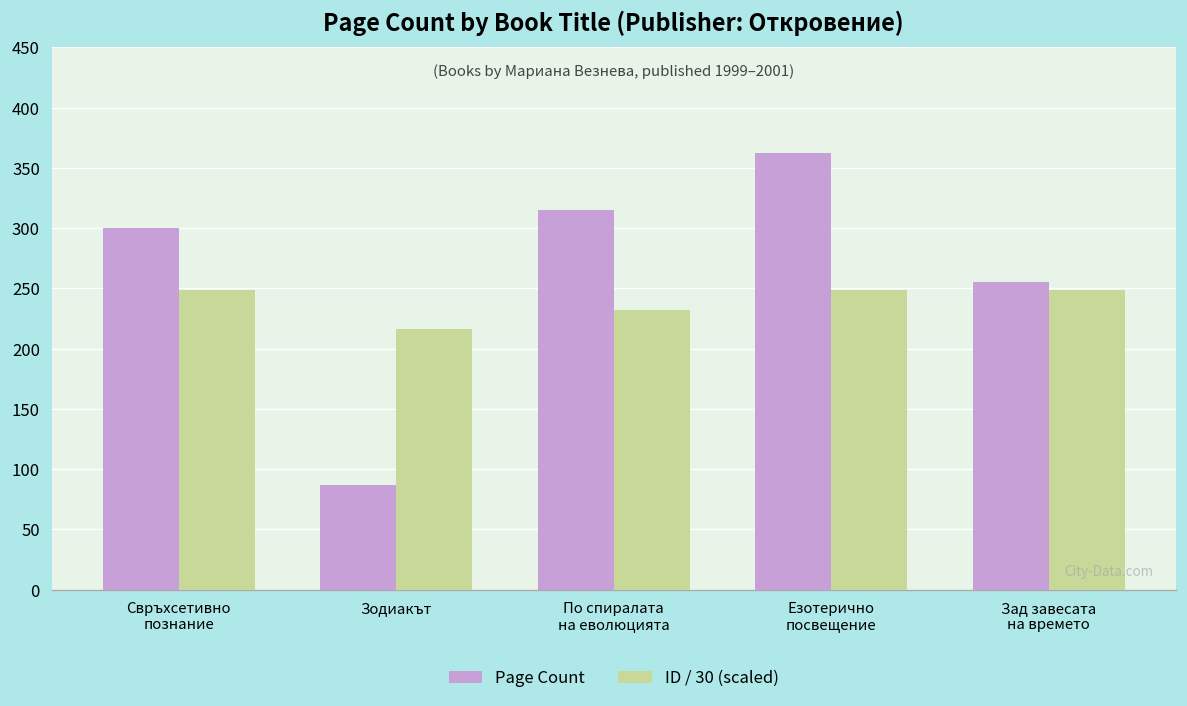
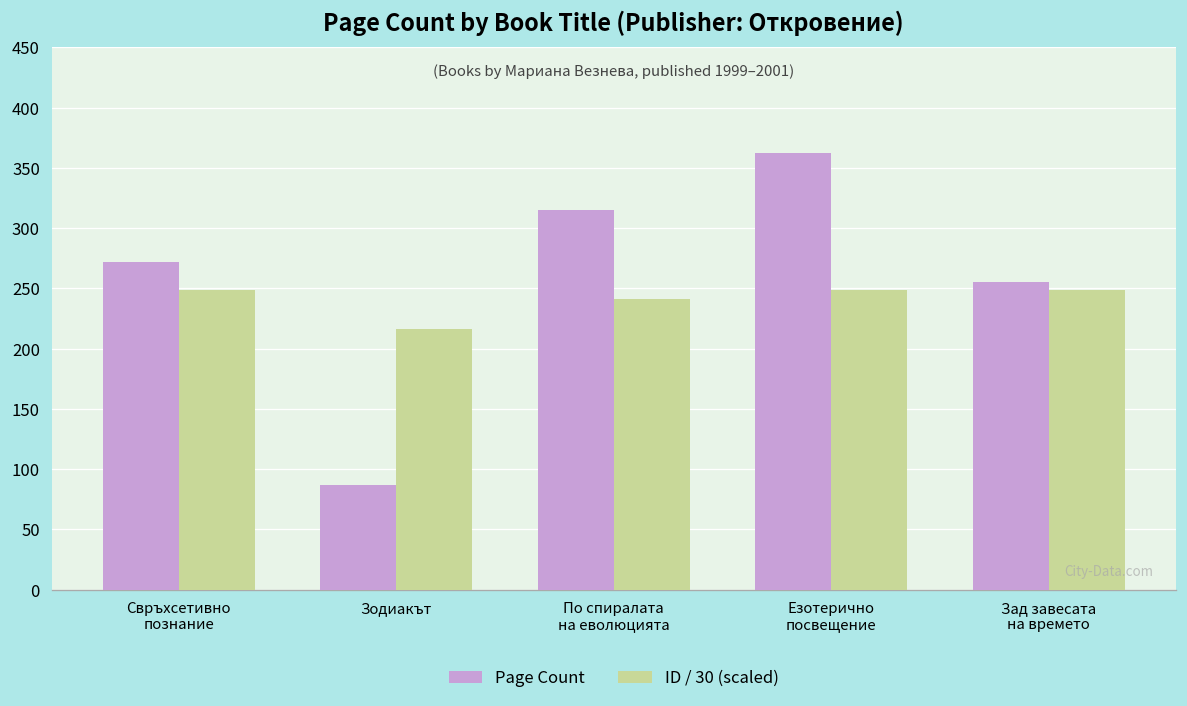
  {
    "Page Count": {
-     "Свръхсетивно познание": 300,
+     "Свръхсетивно познание": 272,
      "Зодиакът": 87,
      "По спиралата на еволюцията": 315,
      "Езотерично посвещение": 362,
      "Зад завесата на времето": 255
    },
    "ID / 30 (scaled)": {
      "Свръхсетивно познание": 248,
      "Зодиакът": 216,
-     "По спиралата на еволюцията": 232,
+     "По спиралата на еволюцията": 241,
      "Езотерично посвещение": 248,
      "Зад завесата на времето": 248
    }
  }
